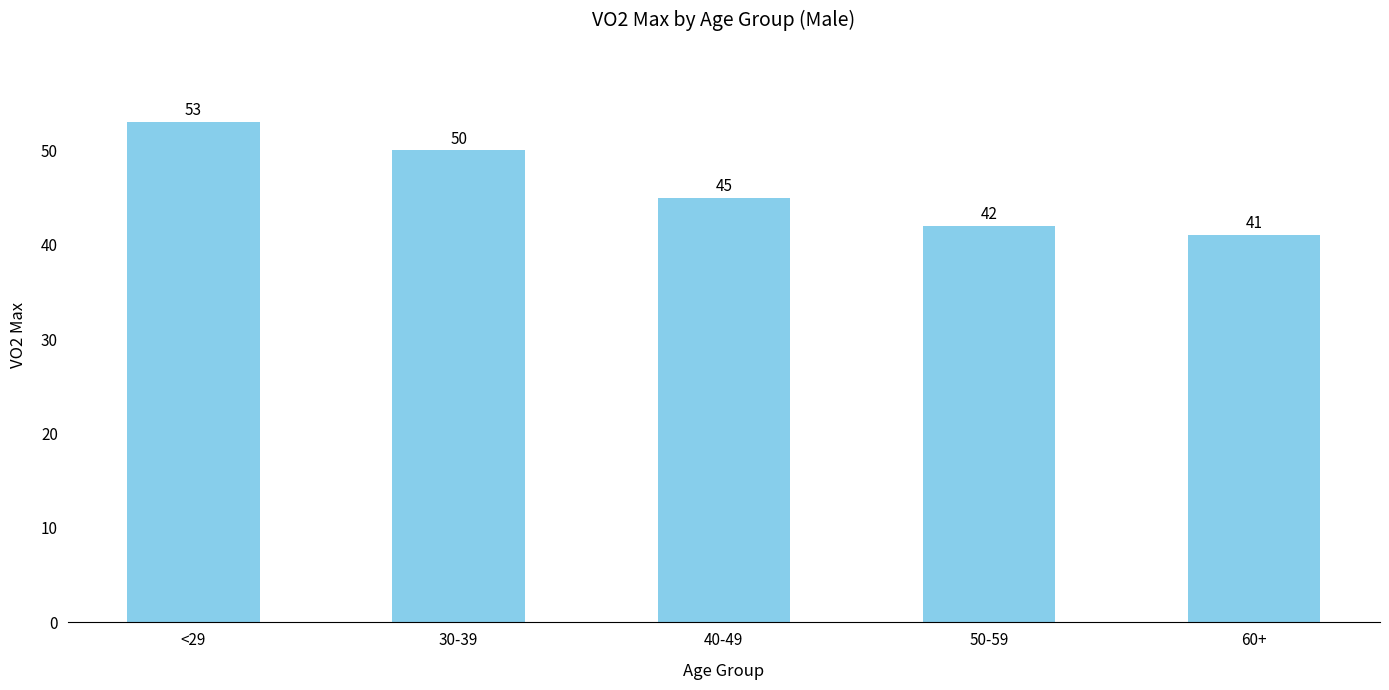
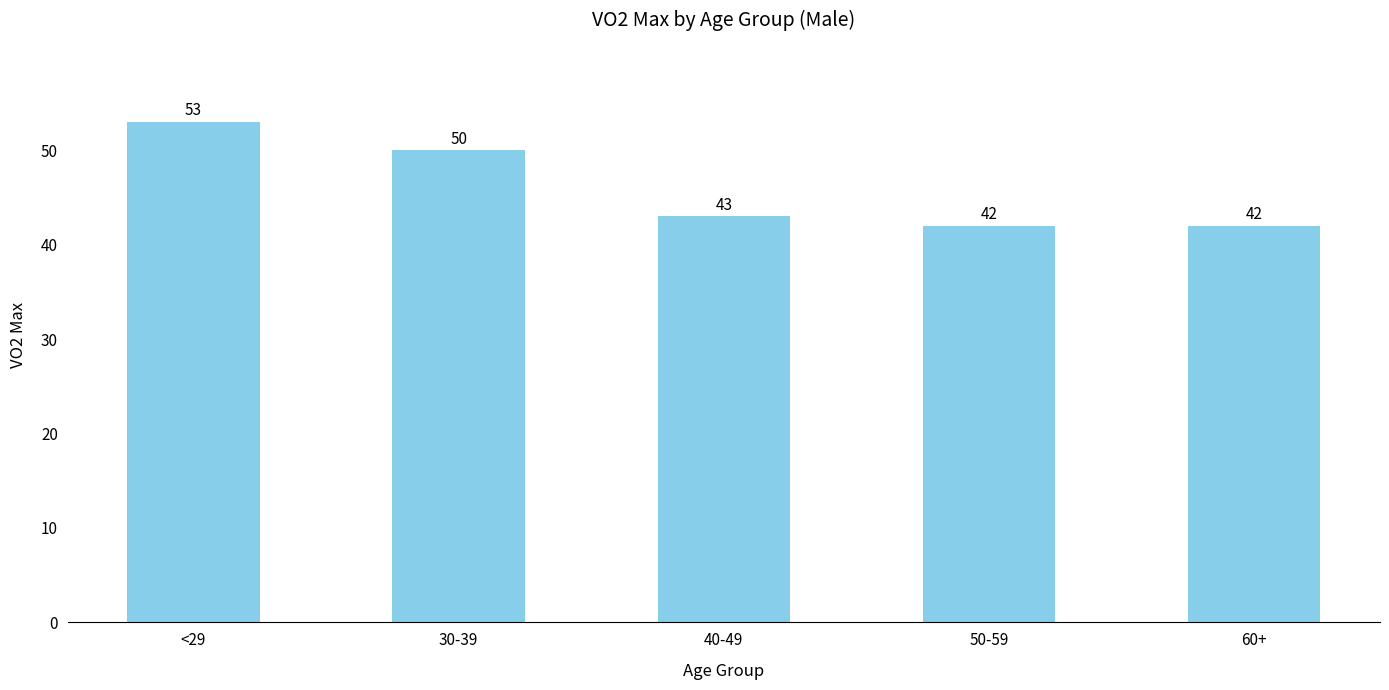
  {
    "<29": 53,
    "30-39": 50,
-   "40-49": 45,
+   "40-49": 43,
    "50-59": 42,
-   "60+": 41
+   "60+": 42
  }
